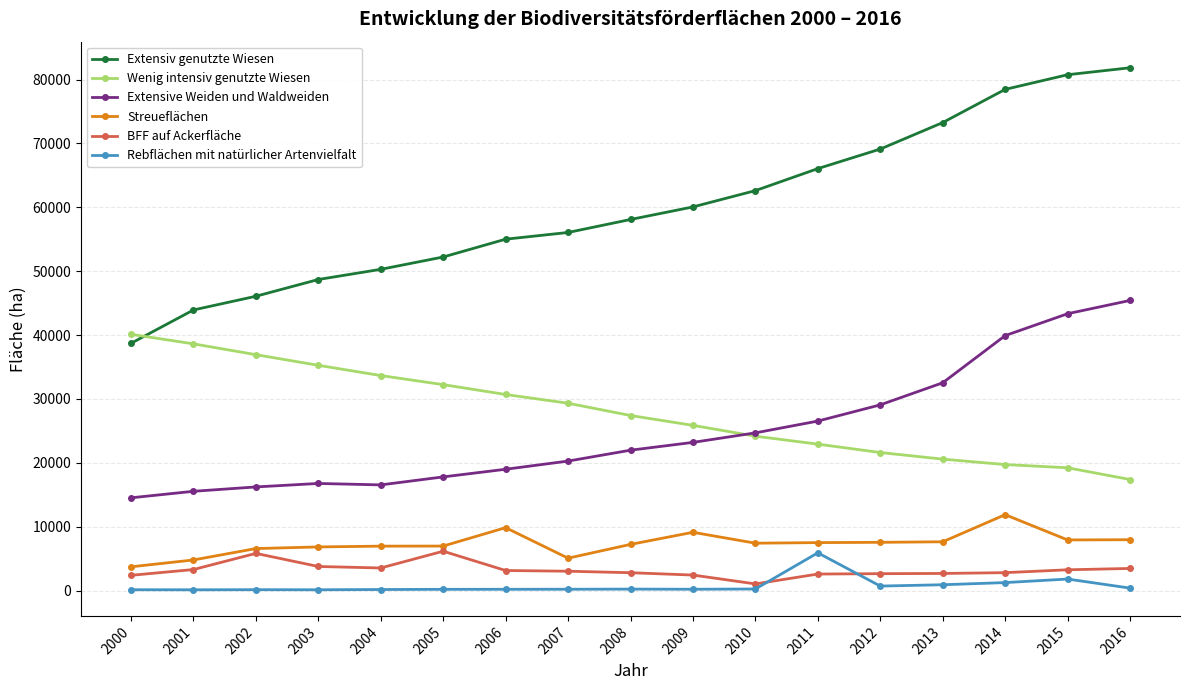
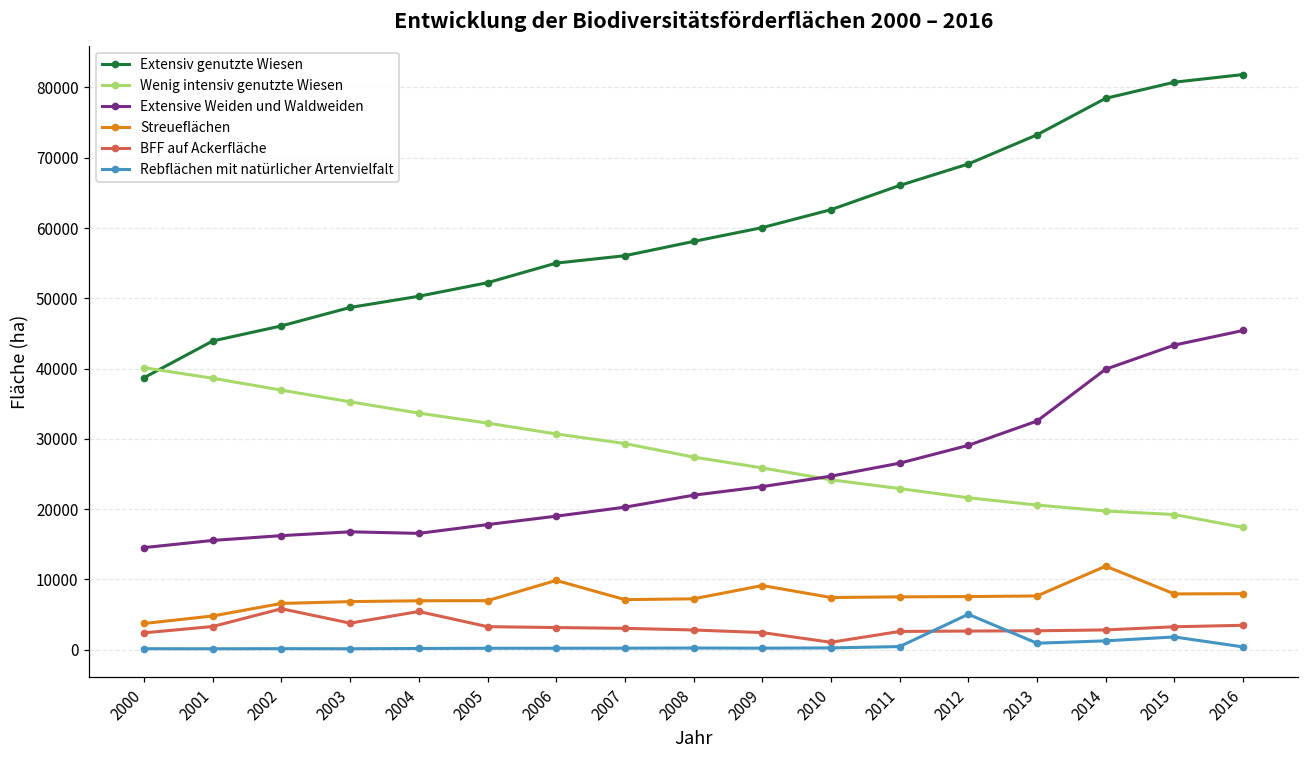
  {
    "Extensiv genutzte Wiesen": {
      "2000": 39000,
      "2001": 44000,
      "2002": 46000,
      "2003": 49000,
      "2004": 50000,
      "2005": 52000,
      "2006": 55000,
      "2007": 56000,
      "2008": 58000,
      "2009": 60000,
      "2010": 63000,
      "2011": 66000,
      "2012": 69000,
      "2013": 73000,
      "2014": 78000,
      "2015": 81000,
      "2016": 82000
    },
    "Wenig intensiv genutzte Wiesen": {
      "2000": 40000,
      "2001": 39000,
      "2002": 37000,
      "2003": 35000,
      "2004": 34000,
      "2005": 32000,
      "2006": 31000,
      "2007": 29000,
      "2008": 27000,
      "2009": 26000,
      "2010": 24000,
      "2011": 23000,
      "2012": 22000,
      "2013": 21000,
      "2014": 20000,
      "2015": 19000,
      "2016": 17000
    },
    "Extensive Weiden und Waldweiden": {
      "2000": 15000,
      "2001": 16000,
      "2002": 16000,
      "2003": 17000,
      "2004": 17000,
      "2005": 18000,
      "2006": 19000,
      "2007": 20000,
      "2008": 22000,
      "2009": 23000,
      "2010": 25000,
      "2011": 27000,
      "2012": 29000,
      "2013": 33000,
      "2014": 40000,
      "2015": 43000,
      "2016": 45000
    },
    "Streueflächen": {
      "2000": 4000,
      "2001": 5000,
      "2002": 7000,
      "2003": 7000,
      "2004": 7000,
      "2005": 7000,
      "2006": 10000,
-     "2007": 5000,
+     "2007": 7000,
      "2008": 7000,
      "2009": 9000,
      "2010": 7000,
      "2011": 8000,
      "2012": 8000,
      "2013": 8000,
      "2014": 12000,
      "2015": 8000,
      "2016": 8000
    },
    "BFF auf Ackerfläche": {
      "2000": 2000,
      "2001": 3000,
      "2002": 6000,
      "2003": 4000,
-     "2004": 4000,
-     "2005": 6000,
+     "2004": 5000,
+     "2005": 3000,
      "2006": 3000,
      "2007": 3000,
      "2008": 3000,
      "2009": 2000,
      "2010": 1000,
      "2011": 3000,
      "2012": 3000,
      "2013": 3000,
      "2014": 3000,
      "2015": 3000,
      "2016": 3000
    },
    "Rebflächen mit natürlicher Artenvielfalt": {
      "2000": 0,
      "2001": 0,
      "2002": 0,
      "2003": 0,
      "2004": 0,
      "2005": 0,
      "2006": 0,
      "2007": 0,
      "2008": 0,
      "2009": 0,
      "2010": 0,
-     "2011": 6000,
-     "2012": 1000,
+     "2011": 0,
+     "2012": 5000,
      "2013": 1000,
      "2014": 1000,
      "2015": 2000,
      "2016": 0
    }
  }
